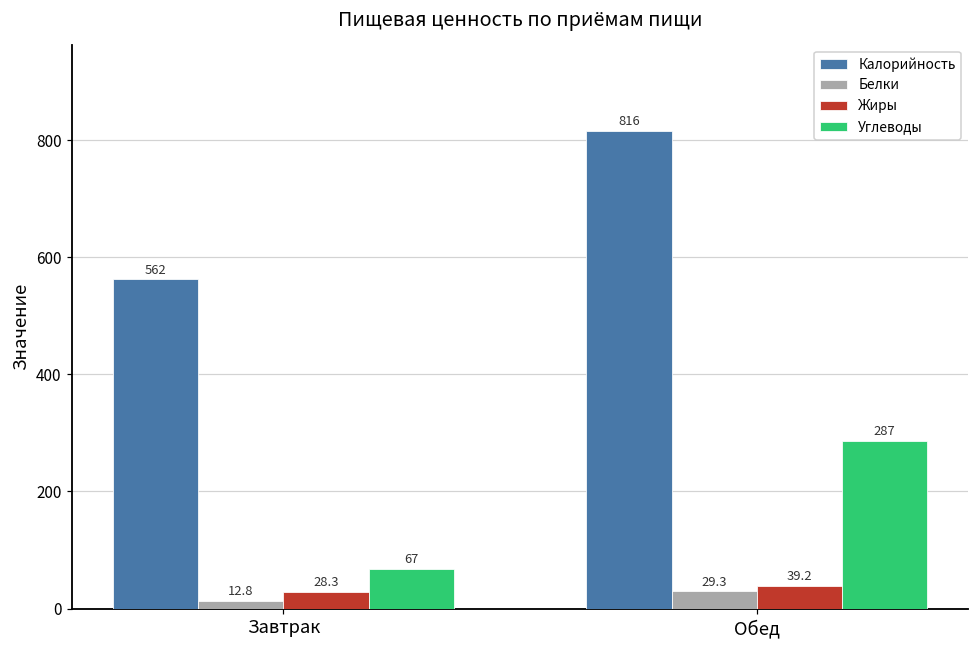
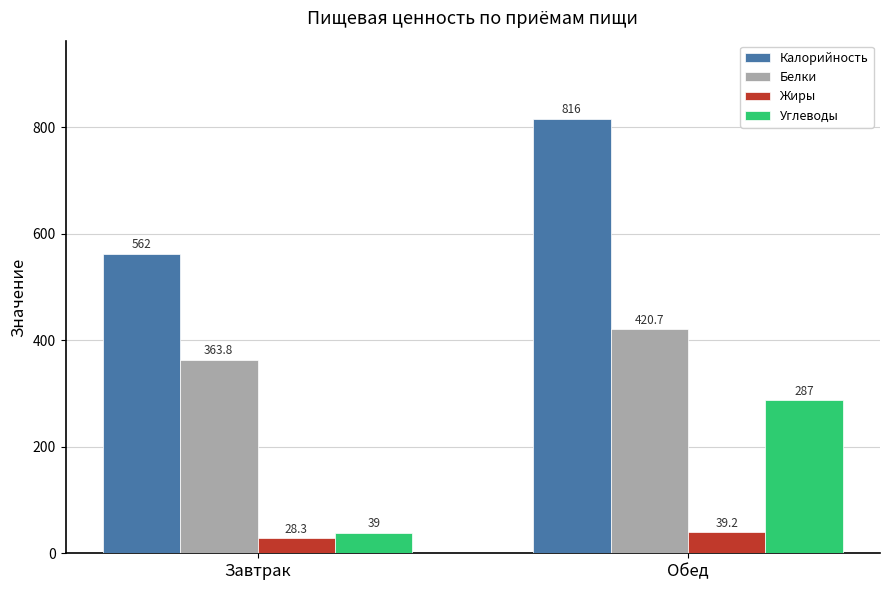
  {
    "Калорийность": {
      "Завтрак": 562,
      "Обед": 816
    },
    "Белки": {
-     "Завтрак": 12.8,
-     "Обед": 29.3
+     "Завтрак": 363.8,
+     "Обед": 420.7
    },
    "Жиры": {
      "Завтрак": 28.3,
      "Обед": 39.2
    },
    "Углеводы": {
-     "Завтрак": 67,
+     "Завтрак": 39,
      "Обед": 287
    }
  }
